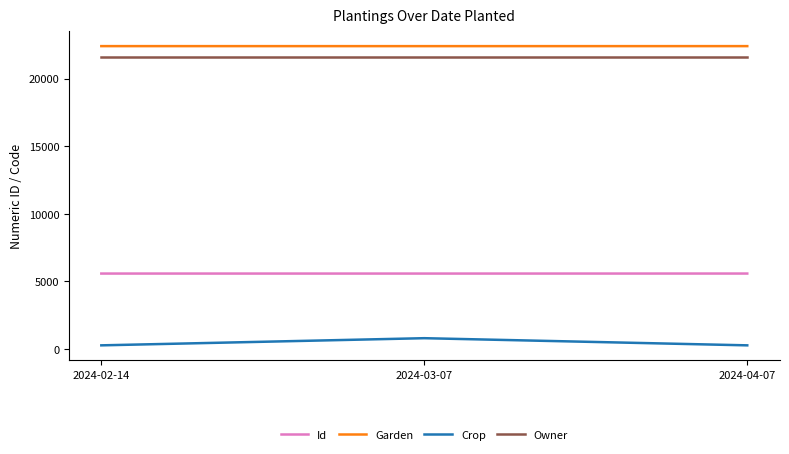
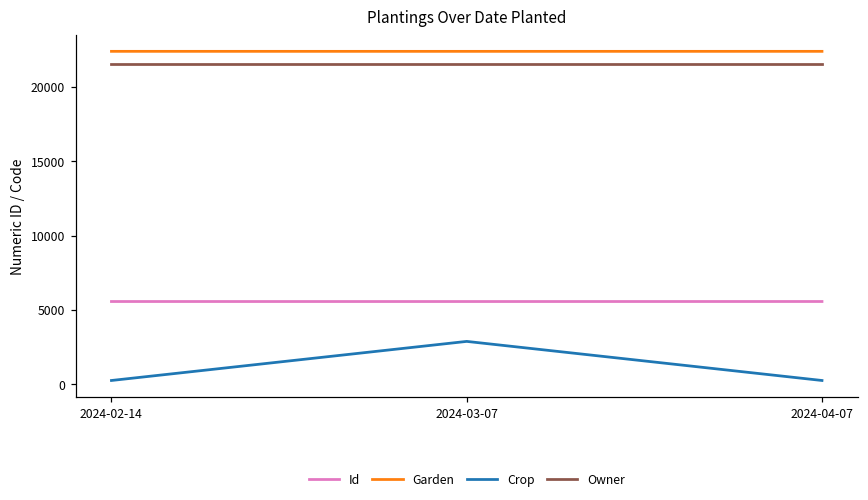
  {
    "Id": {
      "2024-02-14": 5600,
      "2024-03-07": 5600,
      "2024-04-07": 5600
    },
    "Garden": {
      "2024-02-14": 22400,
      "2024-03-07": 22400,
      "2024-04-07": 22400
    },
    "Crop": {
      "2024-02-14": 200,
-     "2024-03-07": 800,
+     "2024-03-07": 2900,
      "2024-04-07": 200
    },
    "Owner": {
      "2024-02-14": 21600,
      "2024-03-07": 21600,
      "2024-04-07": 21600
    }
  }
